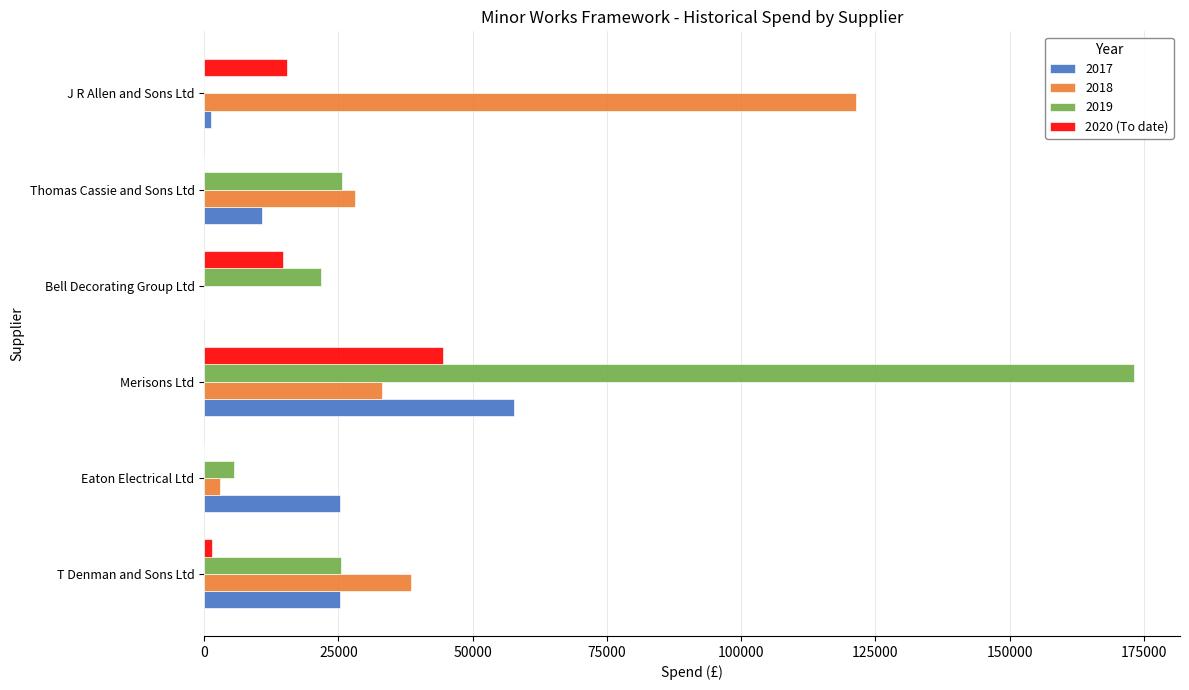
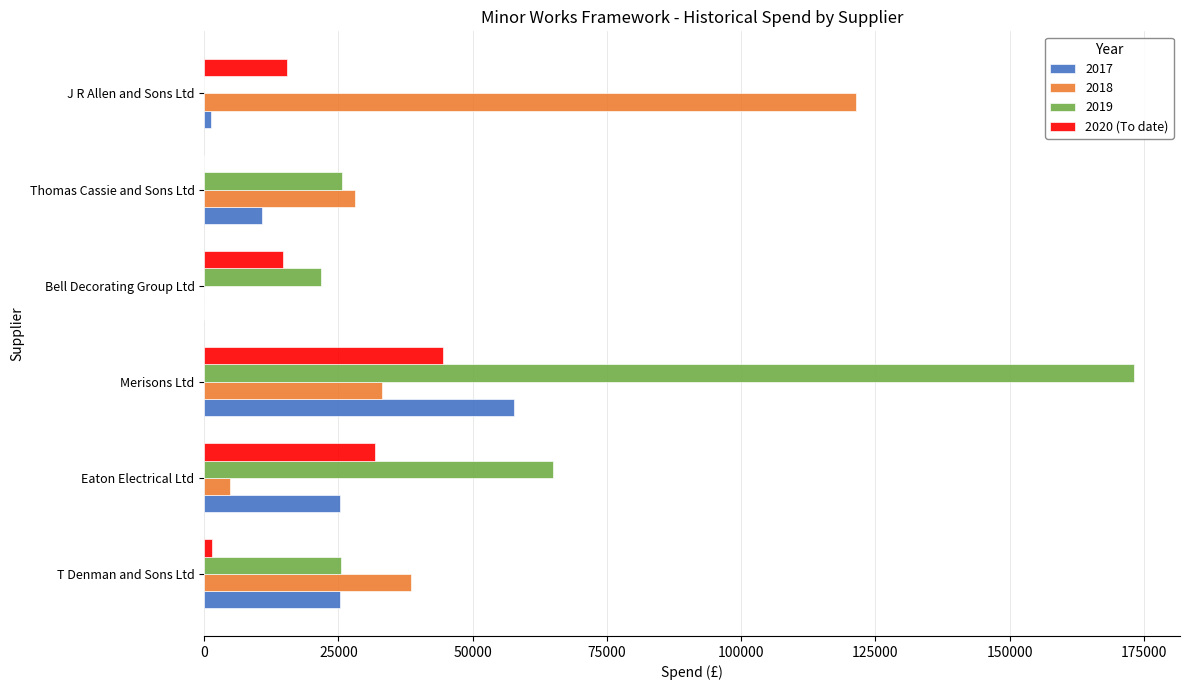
  {
    "2017": {
      "J R Allen and Sons Ltd": 1000,
      "Thomas Cassie and Sons Ltd": 11000,
      "Bell Decorating Group Ltd": 0,
      "Merisons Ltd": 58000,
      "Eaton Electrical Ltd": 25000,
      "T Denman and Sons Ltd": 25000
    },
    "2018": {
      "J R Allen and Sons Ltd": 121000,
      "Thomas Cassie and Sons Ltd": 28000,
      "Bell Decorating Group Ltd": 0,
      "Merisons Ltd": 33000,
-     "Eaton Electrical Ltd": 3000,
+     "Eaton Electrical Ltd": 5000,
      "T Denman and Sons Ltd": 38000
    },
    "2019": {
      "J R Allen and Sons Ltd": 0,
      "Thomas Cassie and Sons Ltd": 26000,
      "Bell Decorating Group Ltd": 22000,
      "Merisons Ltd": 173000,
-     "Eaton Electrical Ltd": 6000,
+     "Eaton Electrical Ltd": 65000,
      "T Denman and Sons Ltd": 26000
    },
    "2020 (To date)": {
      "J R Allen and Sons Ltd": 15000,
      "Thomas Cassie and Sons Ltd": 0,
      "Bell Decorating Group Ltd": 15000,
      "Merisons Ltd": 44000,
-     "Eaton Electrical Ltd": 0,
+     "Eaton Electrical Ltd": 32000,
      "T Denman and Sons Ltd": 2000
    }
  }
